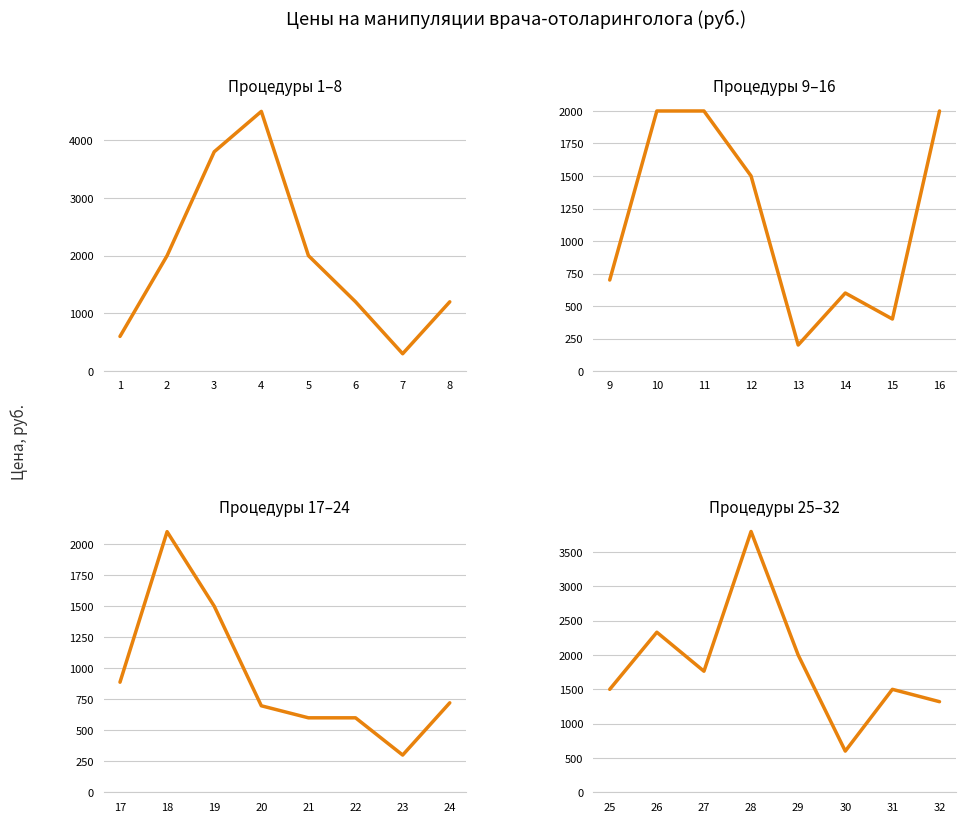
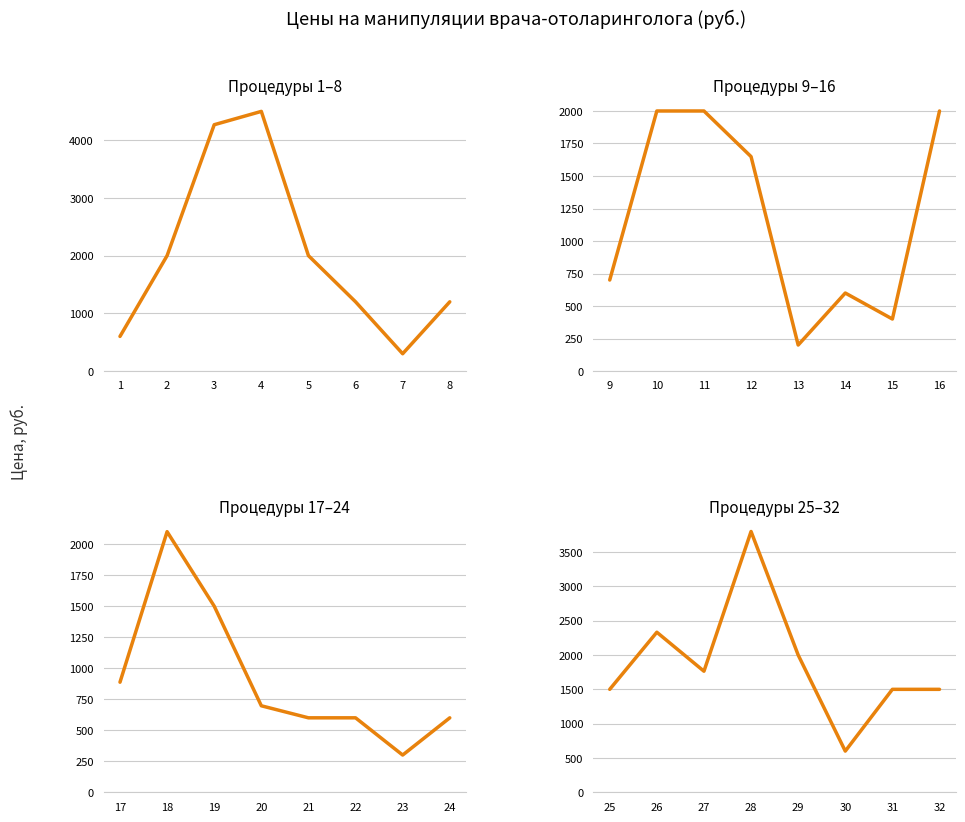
  {
    "Процедуры 1–8": {
      "1": 600,
      "2": 2000,
-     "3": 3800,
+     "3": 4300,
      "4": 4500,
      "5": 2000,
      "6": 1200,
      "7": 300,
      "8": 1200
    },
    "Процедуры 9–16": {
      "9": 700,
      "10": 2000,
      "11": 2000,
-     "12": 1500,
+     "12": 1650,
      "13": 200,
      "14": 600,
      "15": 400,
      "16": 2000
    },
    "Процедуры 17–24": {
      "17": 890,
      "18": 2100,
      "19": 1500,
      "20": 700,
      "21": 600,
      "22": 600,
      "23": 300,
-     "24": 720
+     "24": 600
    },
    "Процедуры 25–32": {
      "25": 1500,
      "26": 2300,
      "27": 1800,
      "28": 3800,
      "29": 2000,
      "30": 600,
      "31": 1500,
-     "32": 1300
+     "32": 1500
    }
  }
